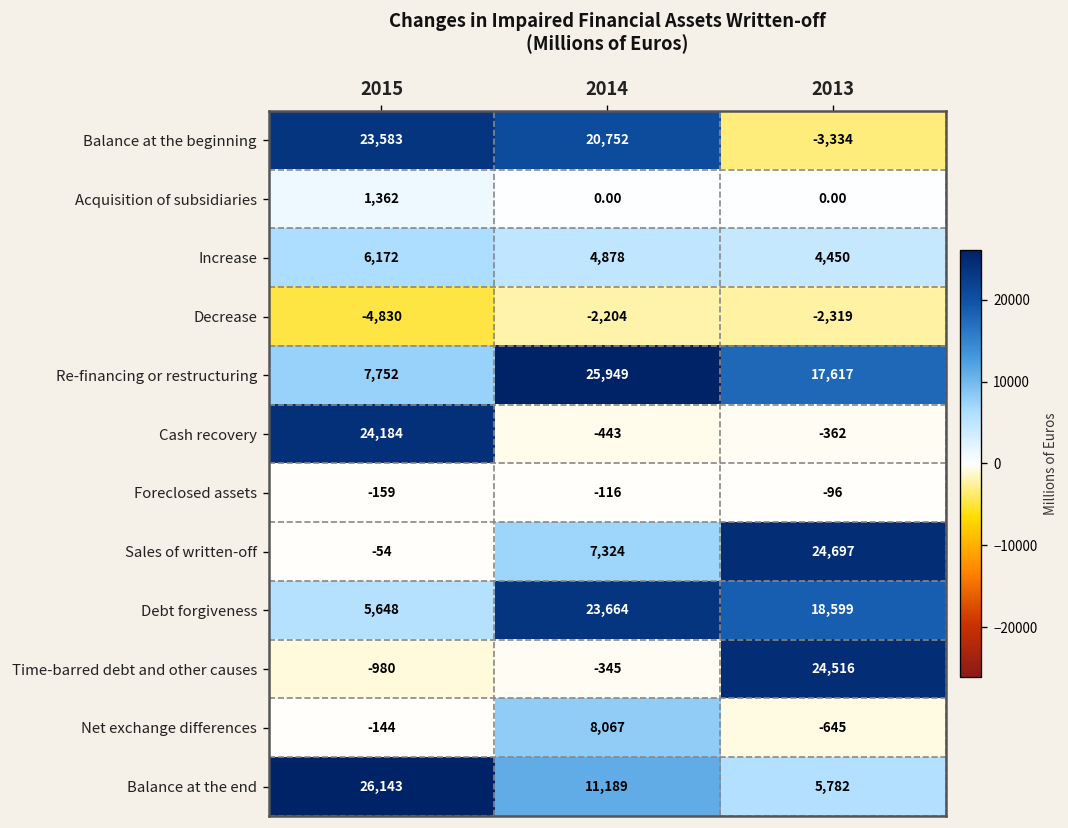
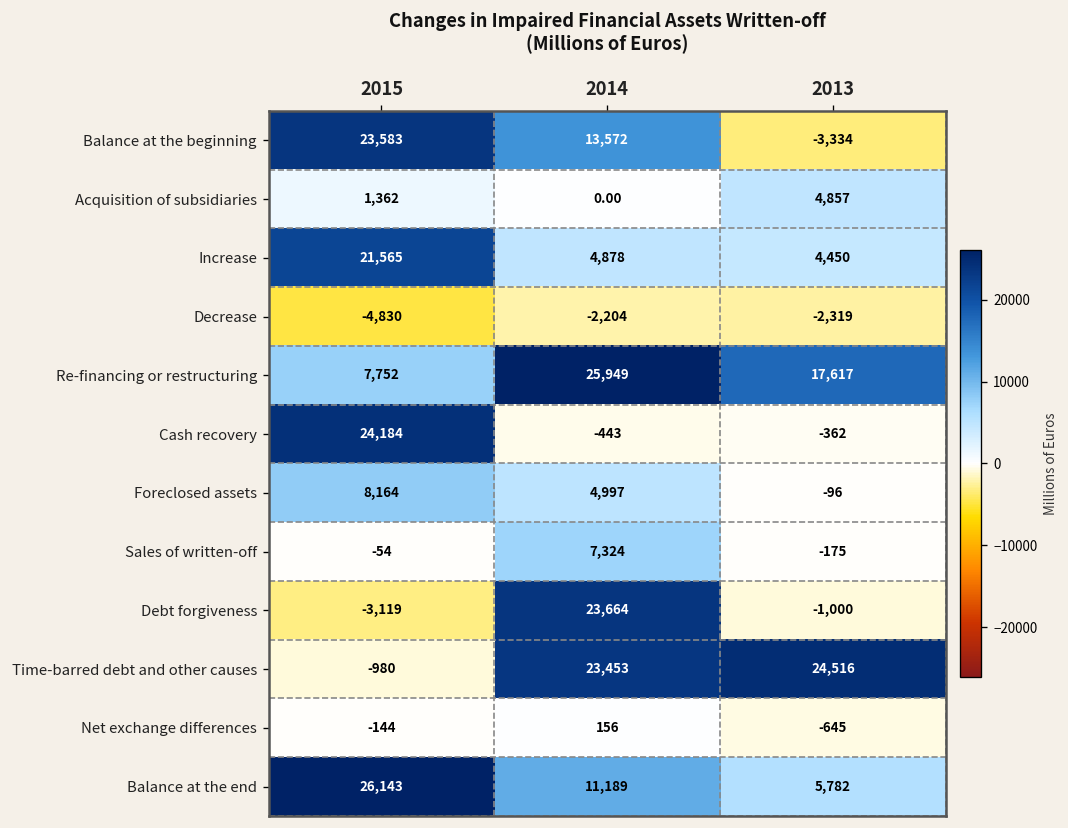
  {
    "Balance at the beginning": {
      "2015": "23,583",
-     "2014": "20,752",
+     "2014": "13,572",
      "2013": "-3,334"
    },
    "Acquisition of subsidiaries": {
      "2015": "1,362",
      "2014": "0.00",
-     "2013": "0.00"
+     "2013": "4,857"
    },
    "Increase": {
-     "2015": "6,172",
+     "2015": "21,565",
      "2014": "4,878",
      "2013": "4,450"
    },
    "Decrease": {
      "2015": "-4,830",
      "2014": "-2,204",
      "2013": "-2,319"
    },
    "Re-financing or restructuring": {
      "2015": "7,752",
      "2014": "25,949",
      "2013": "17,617"
    },
    "Cash recovery": {
      "2015": "24,184",
      "2014": "-443",
      "2013": "-362"
    },
    "Foreclosed assets": {
-     "2015": "-159",
-     "2014": "-116",
+     "2015": "8,164",
+     "2014": "4,997",
      "2013": "-96"
    },
    "Sales of written-off": {
      "2015": "-54",
      "2014": "7,324",
-     "2013": "24,697"
+     "2013": "-175"
    },
    "Debt forgiveness": {
-     "2015": "5,648",
+     "2015": "-3,119",
      "2014": "23,664",
-     "2013": "18,599"
+     "2013": "-1,000"
    },
    "Time-barred debt and other causes": {
      "2015": "-980",
-     "2014": "-345",
+     "2014": "23,453",
      "2013": "24,516"
    },
    "Net exchange differences": {
      "2015": "-144",
-     "2014": "8,067",
+     "2014": "156",
      "2013": "-645"
    },
    "Balance at the end": {
      "2015": "26,143",
      "2014": "11,189",
      "2013": "5,782"
    }
  }
